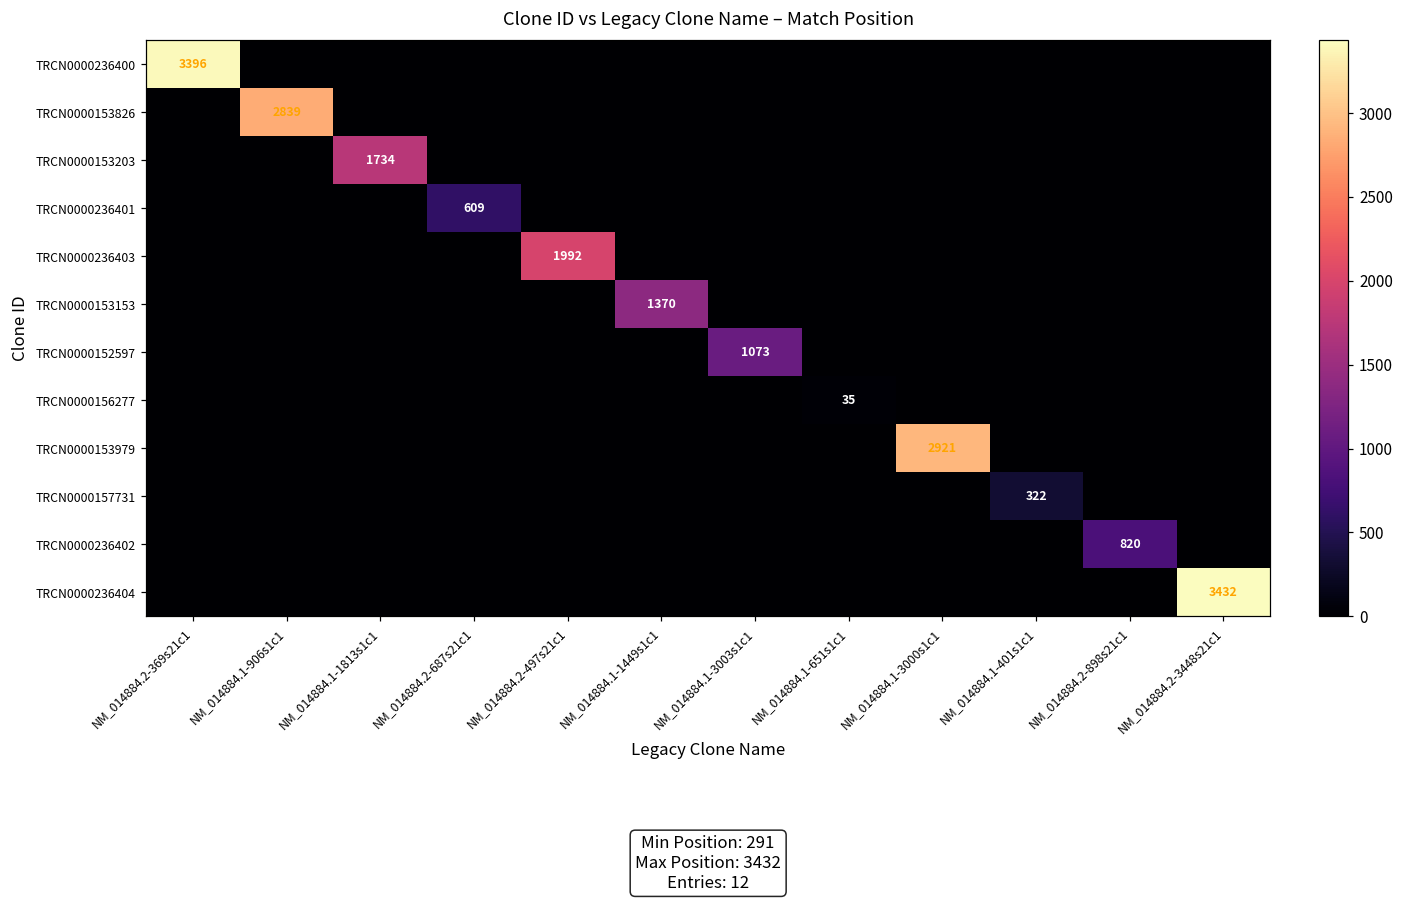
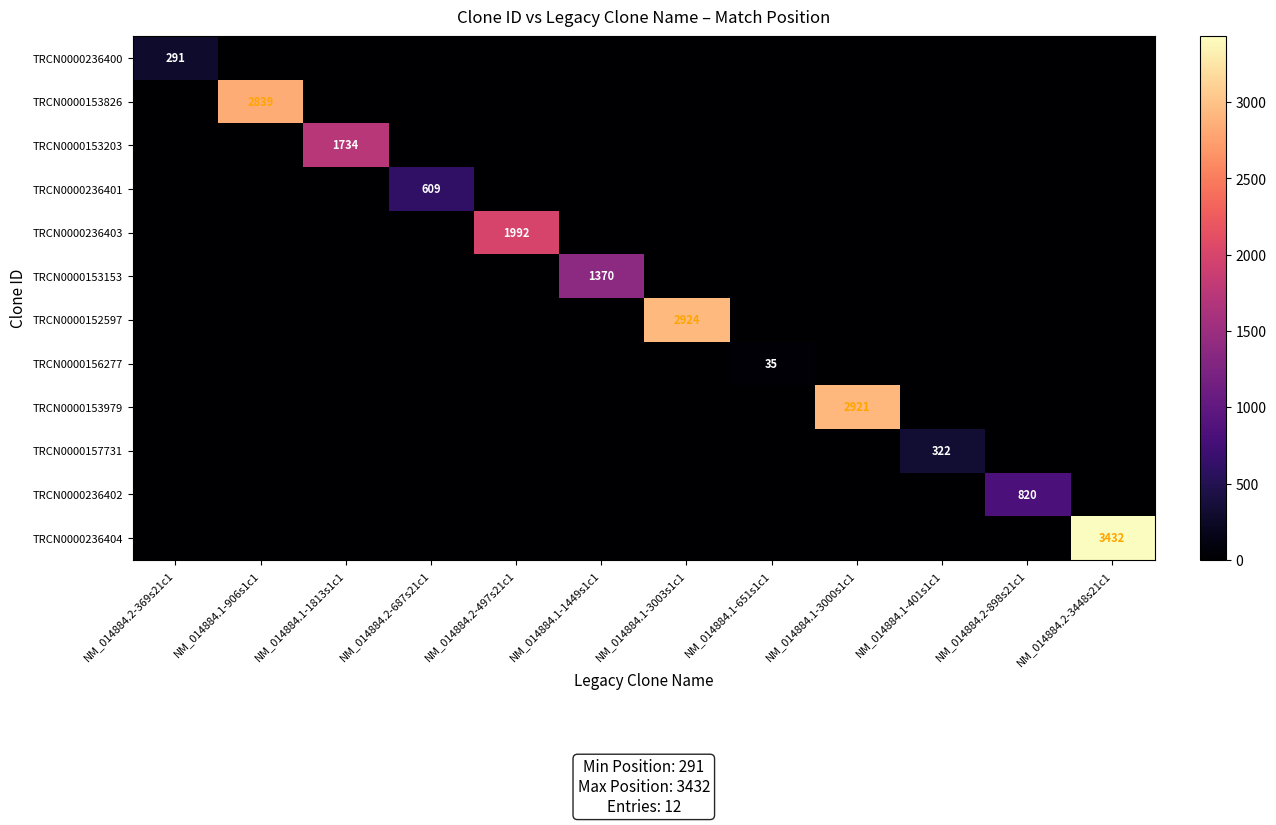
  {
    "TRCN0000236400": {
-     "NM_014884.2-369s21c1": 3396
+     "NM_014884.2-369s21c1": 291
    },
    "TRCN0000153826": {
      "NM_014884.1-906s1c1": 2839
    },
    "TRCN0000153203": {
      "NM_014884.1-1813s1c1": 1734
    },
    "TRCN0000236401": {
      "NM_014884.2-687s21c1": 609
    },
    "TRCN0000236403": {
      "NM_014884.2-497s21c1": 1992
    },
    "TRCN0000153153": {
      "NM_014884.1-1449s1c1": 1370
    },
    "TRCN0000152597": {
-     "NM_014884.1-3003s1c1": 1073
+     "NM_014884.1-3003s1c1": 2924
    },
    "TRCN0000156277": {
      "NM_014884.1-651s1c1": 35
    },
    "TRCN0000153979": {
      "NM_014884.1-3000s1c1": 2921
    },
    "TRCN0000157731": {
      "NM_014884.1-401s1c1": 322
    },
    "TRCN0000236402": {
      "NM_014884.2-898s21c1": 820
    },
    "TRCN0000236404": {
      "NM_014884.2-3448s21c1": 3432
    }
  }
